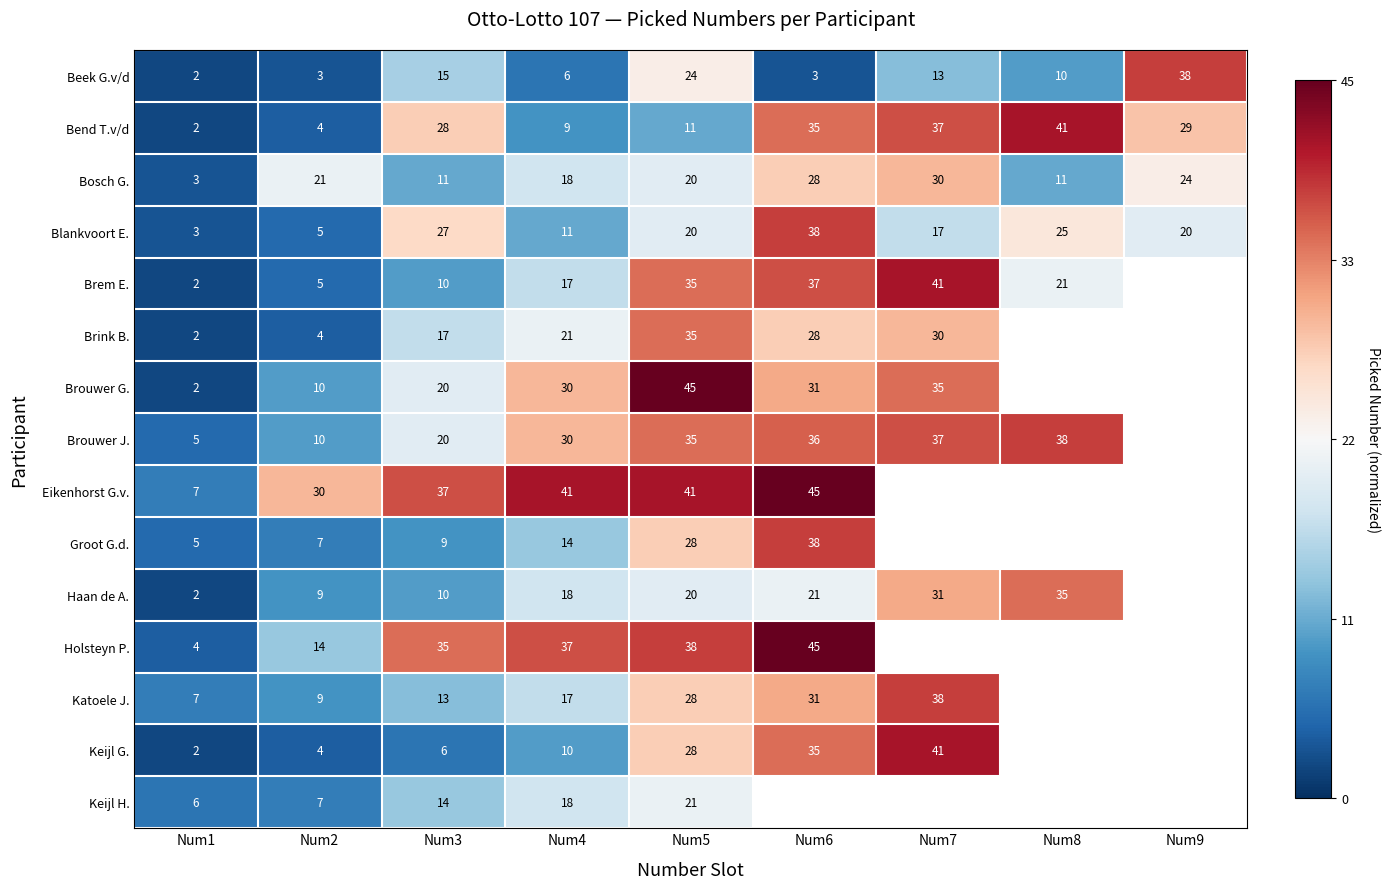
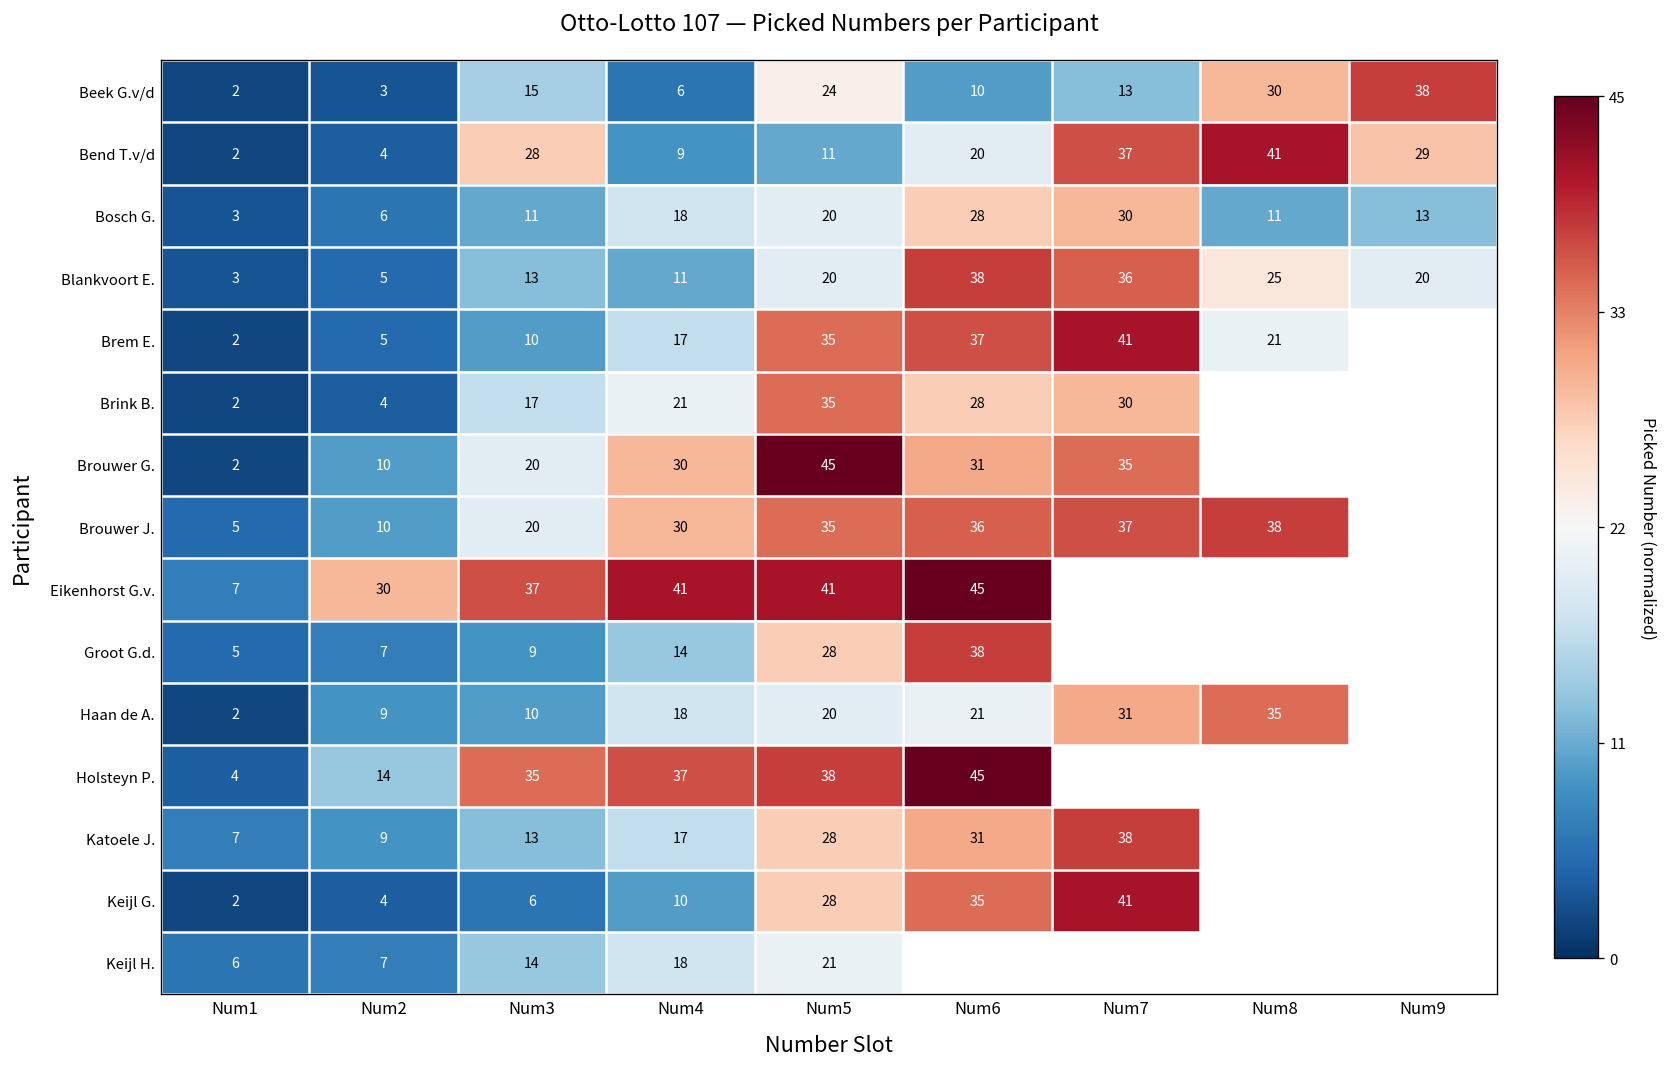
  {
    "Beek G.v/d": {
      "Num1": 2,
      "Num2": 3,
      "Num3": 15,
      "Num4": 6,
      "Num5": 24,
-     "Num6": 3,
+     "Num6": 10,
      "Num7": 13,
-     "Num8": 10,
+     "Num8": 30,
      "Num9": 38
    },
    "Bend T.v/d": {
      "Num1": 2,
      "Num2": 4,
      "Num3": 28,
      "Num4": 9,
      "Num5": 11,
-     "Num6": 35,
+     "Num6": 20,
      "Num7": 37,
      "Num8": 41,
      "Num9": 29
    },
    "Bosch G.": {
      "Num1": 3,
-     "Num2": 21,
+     "Num2": 6,
      "Num3": 11,
      "Num4": 18,
      "Num5": 20,
      "Num6": 28,
      "Num7": 30,
      "Num8": 11,
-     "Num9": 24
+     "Num9": 13
    },
    "Blankvoort E.": {
      "Num1": 3,
      "Num2": 5,
-     "Num3": 27,
+     "Num3": 13,
      "Num4": 11,
      "Num5": 20,
      "Num6": 38,
-     "Num7": 17,
+     "Num7": 36,
      "Num8": 25,
      "Num9": 20
    },
    "Brem E.": {
      "Num1": 2,
      "Num2": 5,
      "Num3": 10,
      "Num4": 17,
      "Num5": 35,
      "Num6": 37,
      "Num7": 41,
      "Num8": 21
    },
    "Brink B.": {
      "Num1": 2,
      "Num2": 4,
      "Num3": 17,
      "Num4": 21,
      "Num5": 35,
      "Num6": 28,
      "Num7": 30
    },
    "Brouwer G.": {
      "Num1": 2,
      "Num2": 10,
      "Num3": 20,
      "Num4": 30,
      "Num5": 45,
      "Num6": 31,
      "Num7": 35
    },
    "Brouwer J.": {
      "Num1": 5,
      "Num2": 10,
      "Num3": 20,
      "Num4": 30,
      "Num5": 35,
      "Num6": 36,
      "Num7": 37,
      "Num8": 38
    },
    "Eikenhorst G.v.": {
      "Num1": 7,
      "Num2": 30,
      "Num3": 37,
      "Num4": 41,
      "Num5": 41,
      "Num6": 45
    },
    "Groot G.d.": {
      "Num1": 5,
      "Num2": 7,
      "Num3": 9,
      "Num4": 14,
      "Num5": 28,
      "Num6": 38
    },
    "Haan de A.": {
      "Num1": 2,
      "Num2": 9,
      "Num3": 10,
      "Num4": 18,
      "Num5": 20,
      "Num6": 21,
      "Num7": 31,
      "Num8": 35
    },
    "Holsteyn P.": {
      "Num1": 4,
      "Num2": 14,
      "Num3": 35,
      "Num4": 37,
      "Num5": 38,
      "Num6": 45
    },
    "Katoele J.": {
      "Num1": 7,
      "Num2": 9,
      "Num3": 13,
      "Num4": 17,
      "Num5": 28,
      "Num6": 31,
      "Num7": 38
    },
    "Keijl G.": {
      "Num1": 2,
      "Num2": 4,
      "Num3": 6,
      "Num4": 10,
      "Num5": 28,
      "Num6": 35,
      "Num7": 41
    },
    "Keijl H.": {
      "Num1": 6,
      "Num2": 7,
      "Num3": 14,
      "Num4": 18,
      "Num5": 21
    }
  }
